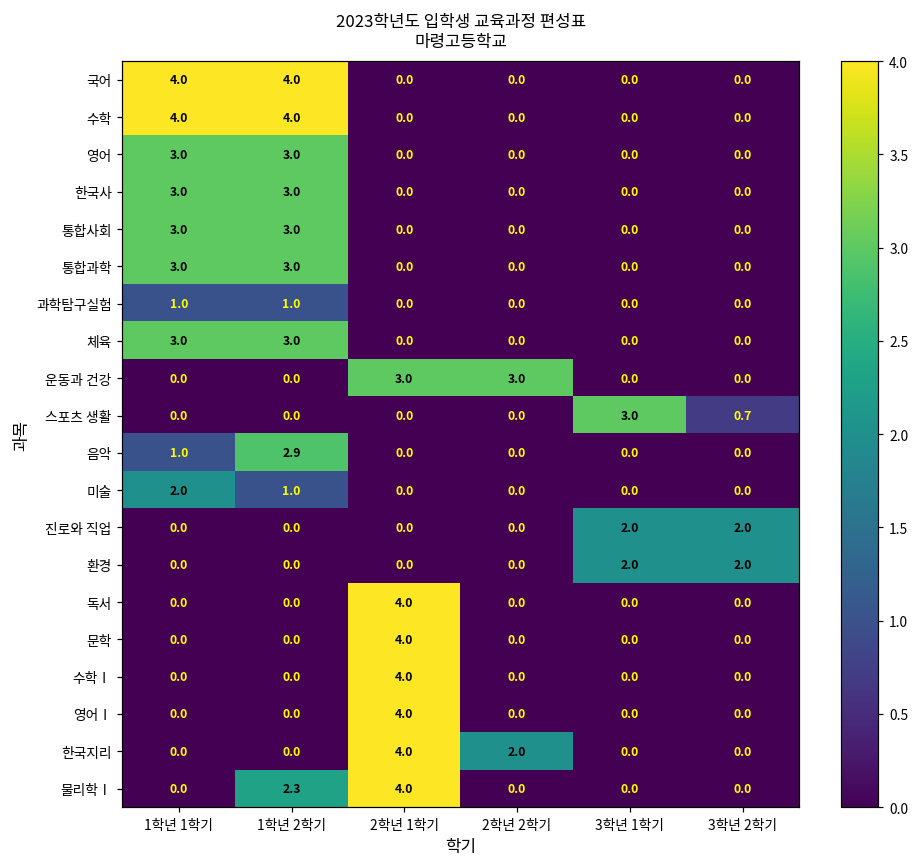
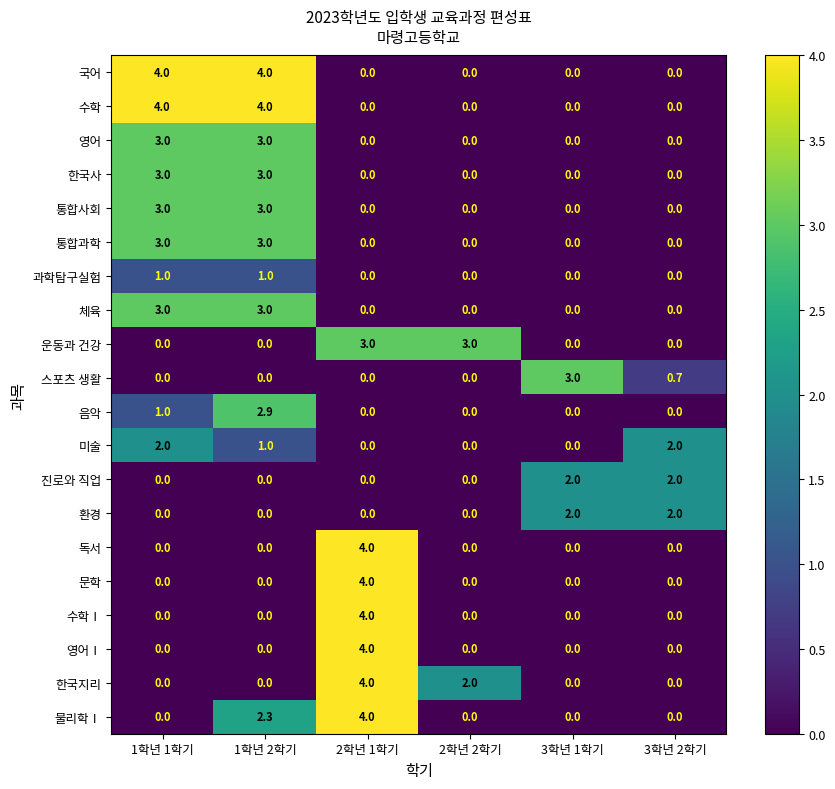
  {
    "국어": {
      "1학년 1학기": 4.0,
      "1학년 2학기": 4.0,
      "2학년 1학기": 0.0,
      "2학년 2학기": 0.0,
      "3학년 1학기": 0.0,
      "3학년 2학기": 0.0
    },
    "수학": {
      "1학년 1학기": 4.0,
      "1학년 2학기": 4.0,
      "2학년 1학기": 0.0,
      "2학년 2학기": 0.0,
      "3학년 1학기": 0.0,
      "3학년 2학기": 0.0
    },
    "영어": {
      "1학년 1학기": 3.0,
      "1학년 2학기": 3.0,
      "2학년 1학기": 0.0,
      "2학년 2학기": 0.0,
      "3학년 1학기": 0.0,
      "3학년 2학기": 0.0
    },
    "한국사": {
      "1학년 1학기": 3.0,
      "1학년 2학기": 3.0,
      "2학년 1학기": 0.0,
      "2학년 2학기": 0.0,
      "3학년 1학기": 0.0,
      "3학년 2학기": 0.0
    },
    "통합사회": {
      "1학년 1학기": 3.0,
      "1학년 2학기": 3.0,
      "2학년 1학기": 0.0,
      "2학년 2학기": 0.0,
      "3학년 1학기": 0.0,
      "3학년 2학기": 0.0
    },
    "통합과학": {
      "1학년 1학기": 3.0,
      "1학년 2학기": 3.0,
      "2학년 1학기": 0.0,
      "2학년 2학기": 0.0,
      "3학년 1학기": 0.0,
      "3학년 2학기": 0.0
    },
    "과학탐구실험": {
      "1학년 1학기": 1.0,
      "1학년 2학기": 1.0,
      "2학년 1학기": 0.0,
      "2학년 2학기": 0.0,
      "3학년 1학기": 0.0,
      "3학년 2학기": 0.0
    },
    "체육": {
      "1학년 1학기": 3.0,
      "1학년 2학기": 3.0,
      "2학년 1학기": 0.0,
      "2학년 2학기": 0.0,
      "3학년 1학기": 0.0,
      "3학년 2학기": 0.0
    },
    "운동과 건강": {
      "1학년 1학기": 0.0,
      "1학년 2학기": 0.0,
      "2학년 1학기": 3.0,
      "2학년 2학기": 3.0,
      "3학년 1학기": 0.0,
      "3학년 2학기": 0.0
    },
    "스포츠 생활": {
      "1학년 1학기": 0.0,
      "1학년 2학기": 0.0,
      "2학년 1학기": 0.0,
      "2학년 2학기": 0.0,
      "3학년 1학기": 3.0,
      "3학년 2학기": 0.7
    },
    "음악": {
      "1학년 1학기": 1.0,
      "1학년 2학기": 2.9,
      "2학년 1학기": 0.0,
      "2학년 2학기": 0.0,
      "3학년 1학기": 0.0,
      "3학년 2학기": 0.0
    },
    "미술": {
      "1학년 1학기": 2.0,
      "1학년 2학기": 1.0,
      "2학년 1학기": 0.0,
      "2학년 2학기": 0.0,
      "3학년 1학기": 0.0,
-     "3학년 2학기": 0.0
+     "3학년 2학기": 2.0
    },
    "진로와 직업": {
      "1학년 1학기": 0.0,
      "1학년 2학기": 0.0,
      "2학년 1학기": 0.0,
      "2학년 2학기": 0.0,
      "3학년 1학기": 2.0,
      "3학년 2학기": 2.0
    },
    "환경": {
      "1학년 1학기": 0.0,
      "1학년 2학기": 0.0,
      "2학년 1학기": 0.0,
      "2학년 2학기": 0.0,
      "3학년 1학기": 2.0,
      "3학년 2학기": 2.0
    },
    "독서": {
      "1학년 1학기": 0.0,
      "1학년 2학기": 0.0,
      "2학년 1학기": 4.0,
      "2학년 2학기": 0.0,
      "3학년 1학기": 0.0,
      "3학년 2학기": 0.0
    },
    "문학": {
      "1학년 1학기": 0.0,
      "1학년 2학기": 0.0,
      "2학년 1학기": 4.0,
      "2학년 2학기": 0.0,
      "3학년 1학기": 0.0,
      "3학년 2학기": 0.0
    },
    "수학Ⅰ": {
      "1학년 1학기": 0.0,
      "1학년 2학기": 0.0,
      "2학년 1학기": 4.0,
      "2학년 2학기": 0.0,
      "3학년 1학기": 0.0,
      "3학년 2학기": 0.0
    },
    "영어Ⅰ": {
      "1학년 1학기": 0.0,
      "1학년 2학기": 0.0,
      "2학년 1학기": 4.0,
      "2학년 2학기": 0.0,
      "3학년 1학기": 0.0,
      "3학년 2학기": 0.0
    },
    "한국지리": {
      "1학년 1학기": 0.0,
      "1학년 2학기": 0.0,
      "2학년 1학기": 4.0,
      "2학년 2학기": 2.0,
      "3학년 1학기": 0.0,
      "3학년 2학기": 0.0
    },
    "물리학Ⅰ": {
      "1학년 1학기": 0.0,
      "1학년 2학기": 2.3,
      "2학년 1학기": 4.0,
      "2학년 2학기": 0.0,
      "3학년 1학기": 0.0,
      "3학년 2학기": 0.0
    }
  }
